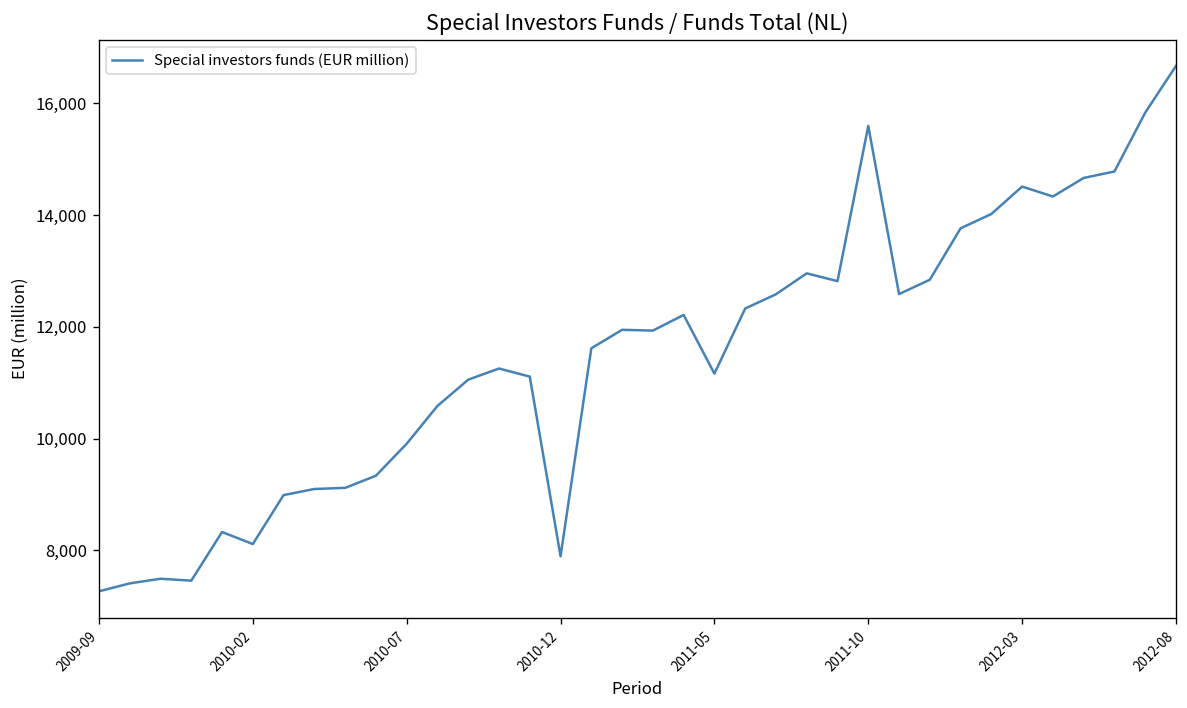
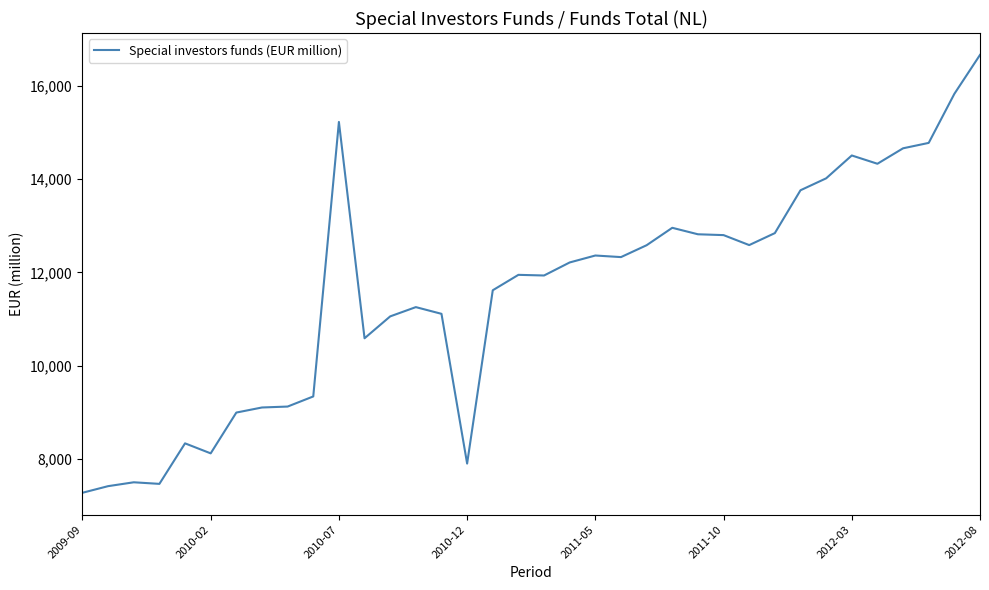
  {
    "2009-09": "7,300",
    "2010-02": "8,100",
-   "2010-07": "9,900",
+   "2010-07": "15,200",
    "2010-12": "7,900",
-   "2011-05": "11,200",
-   "2011-10": "15,600",
+   "2011-05": "12,400",
+   "2011-10": "12,800",
    "2012-03": "14,500",
    "2012-08": "16,700"
  }
